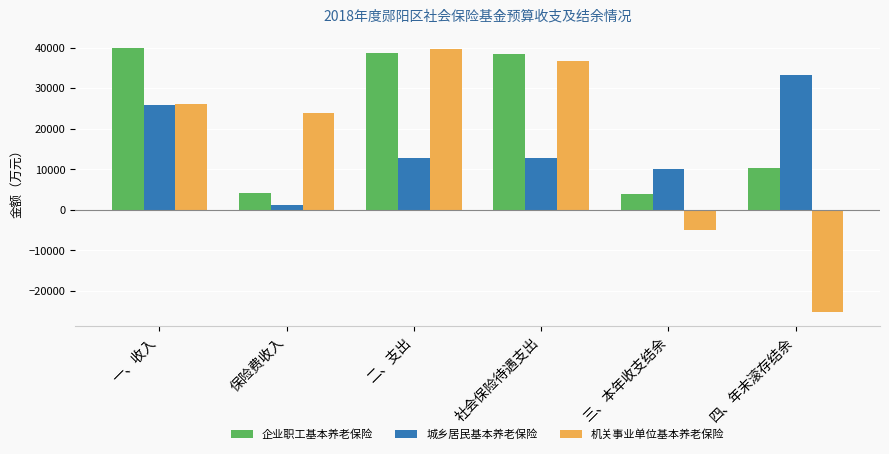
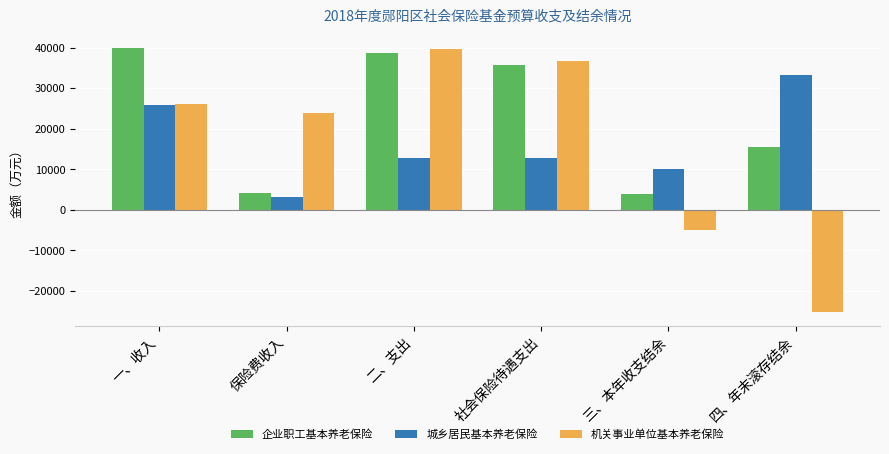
  {
    "企业职工基本养老保险": {
      "一、收入": 40000,
      "保险费收入": 4000,
      "二、支出": 39000,
-     "社会保险待遇支出": 38000,
+     "社会保险待遇支出": 36000,
      "三、本年收支结余": 4000,
-     "四、年末滚存结余": 10000
+     "四、年末滚存结余": 15000
    },
    "城乡居民基本养老保险": {
      "一、收入": 26000,
-     "保险费收入": 1000,
+     "保险费收入": 3000,
      "二、支出": 13000,
      "社会保险待遇支出": 13000,
      "三、本年收支结余": 10000,
      "四、年末滚存结余": 33000
    },
    "机关事业单位基本养老保险": {
      "一、收入": 26000,
      "保险费收入": 24000,
      "二、支出": 40000,
      "社会保险待遇支出": 37000,
      "三、本年收支结余": -5000,
      "四、年末滚存结余": -25000
    }
  }
